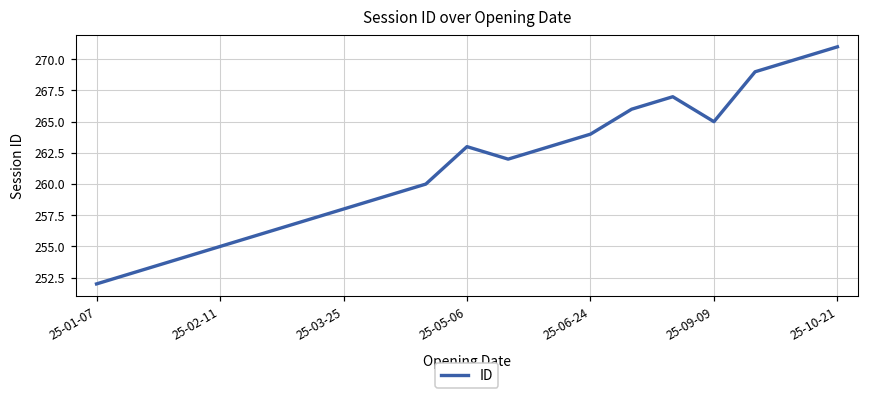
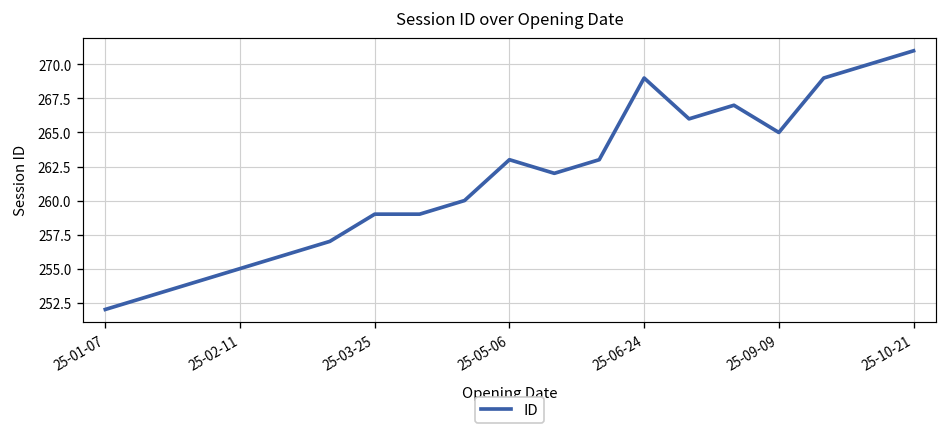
  {
    "25-01-07": 252,
    "25-02-11": 255,
-   "25-03-25": 258,
+   "25-03-25": 259,
    "25-05-06": 263,
-   "25-06-24": 264,
+   "25-06-24": 269,
    "25-09-09": 265,
    "25-10-21": 271
  }
